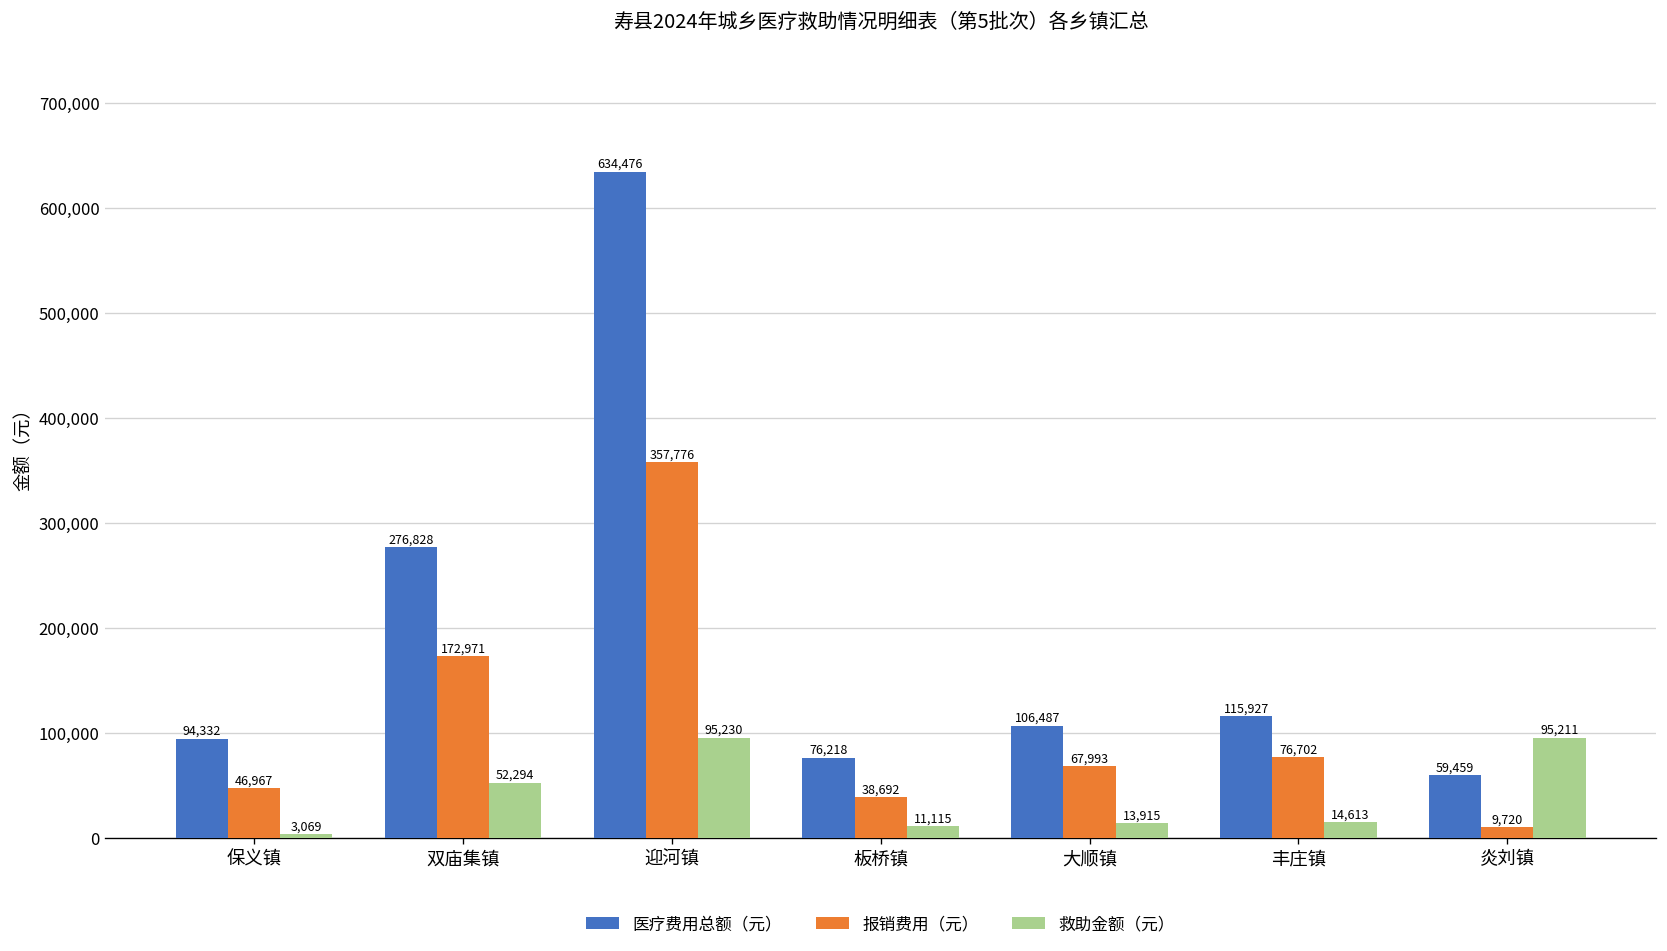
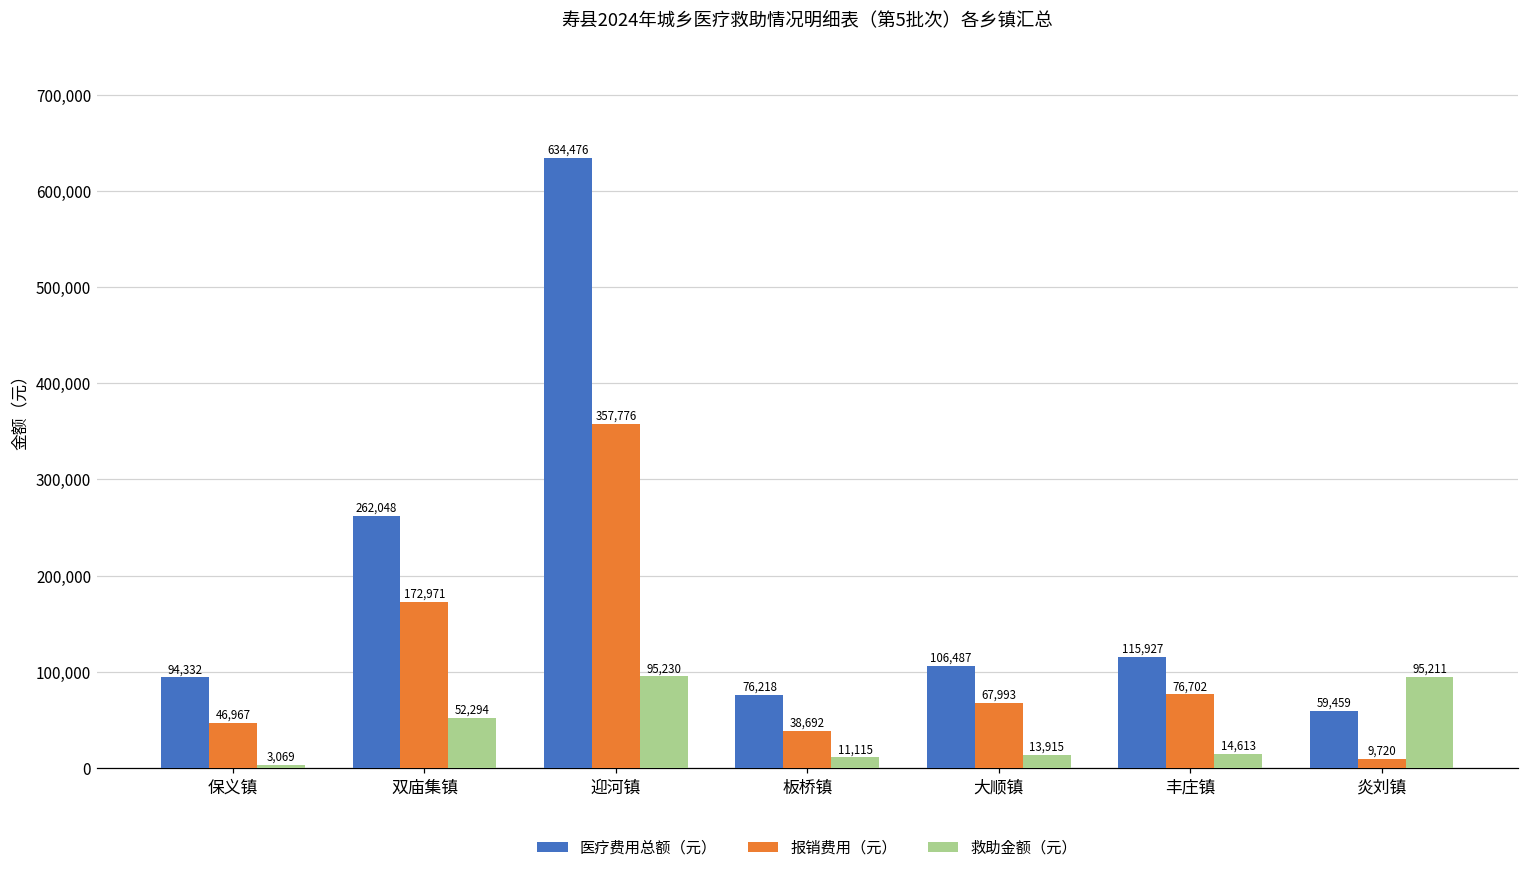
  {
    "医疗费用总额（元）": {
      "保义镇": "94,332",
-     "双庙集镇": "276,828",
+     "双庙集镇": "262,048",
      "迎河镇": "634,476",
      "板桥镇": "76,218",
      "大顺镇": "106,487",
      "丰庄镇": "115,927",
      "炎刘镇": "59,459"
    },
    "报销费用（元）": {
      "保义镇": "46,967",
      "双庙集镇": "172,971",
      "迎河镇": "357,776",
      "板桥镇": "38,692",
      "大顺镇": "67,993",
      "丰庄镇": "76,702",
      "炎刘镇": "9,720"
    },
    "救助金额（元）": {
      "保义镇": "3,069",
      "双庙集镇": "52,294",
      "迎河镇": "95,230",
      "板桥镇": "11,115",
      "大顺镇": "13,915",
      "丰庄镇": "14,613",
      "炎刘镇": "95,211"
    }
  }
